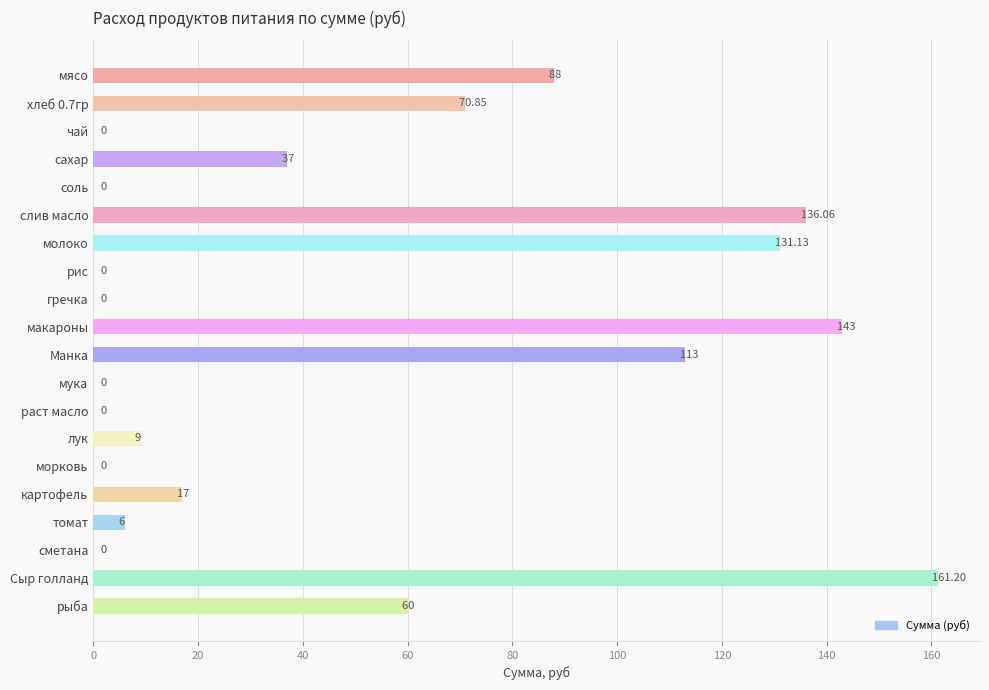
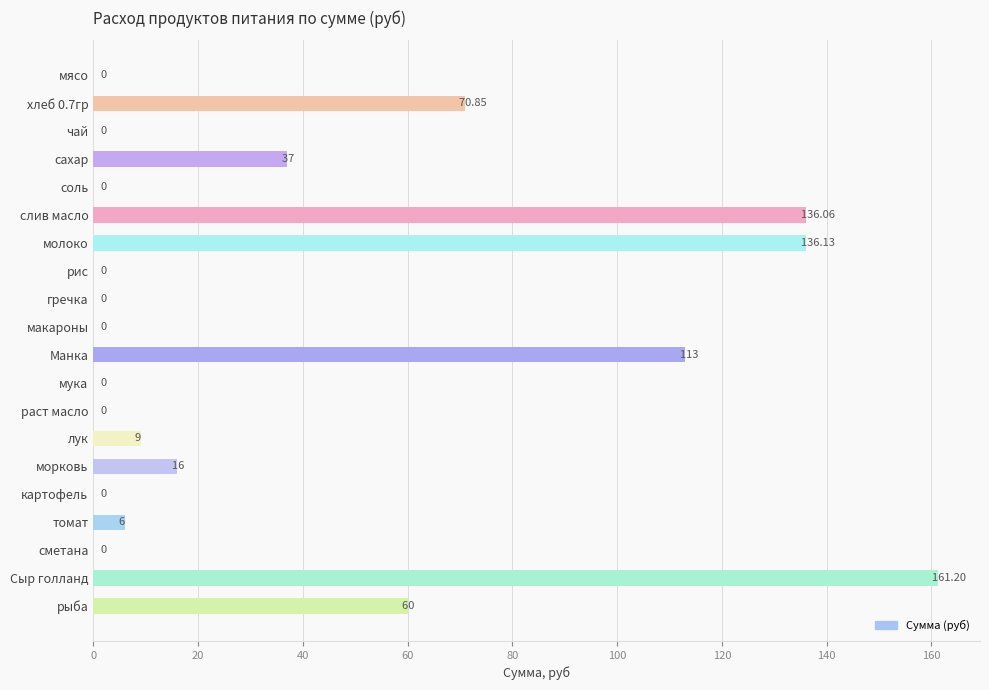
  {
-   "мясо": 88,
+   "мясо": 0,
    "хлеб 0.7гр": 70.85,
    "чай": 0,
    "сахар": 37,
    "соль": 0,
    "слив масло": 136.06,
-   "молоко": 131.13,
+   "молоко": 136.13,
    "рис": 0,
    "гречка": 0,
-   "макароны": 143,
+   "макароны": 0,
    "Манка": 113,
    "мука": 0,
    "раст масло": 0,
    "лук": 9,
-   "морковь": 0,
-   "картофель": 17,
+   "морковь": 16,
+   "картофель": 0,
    "томат": 6,
    "сметана": 0,
    "Сыр голланд": 161.20,
    "рыба": 60
  }
